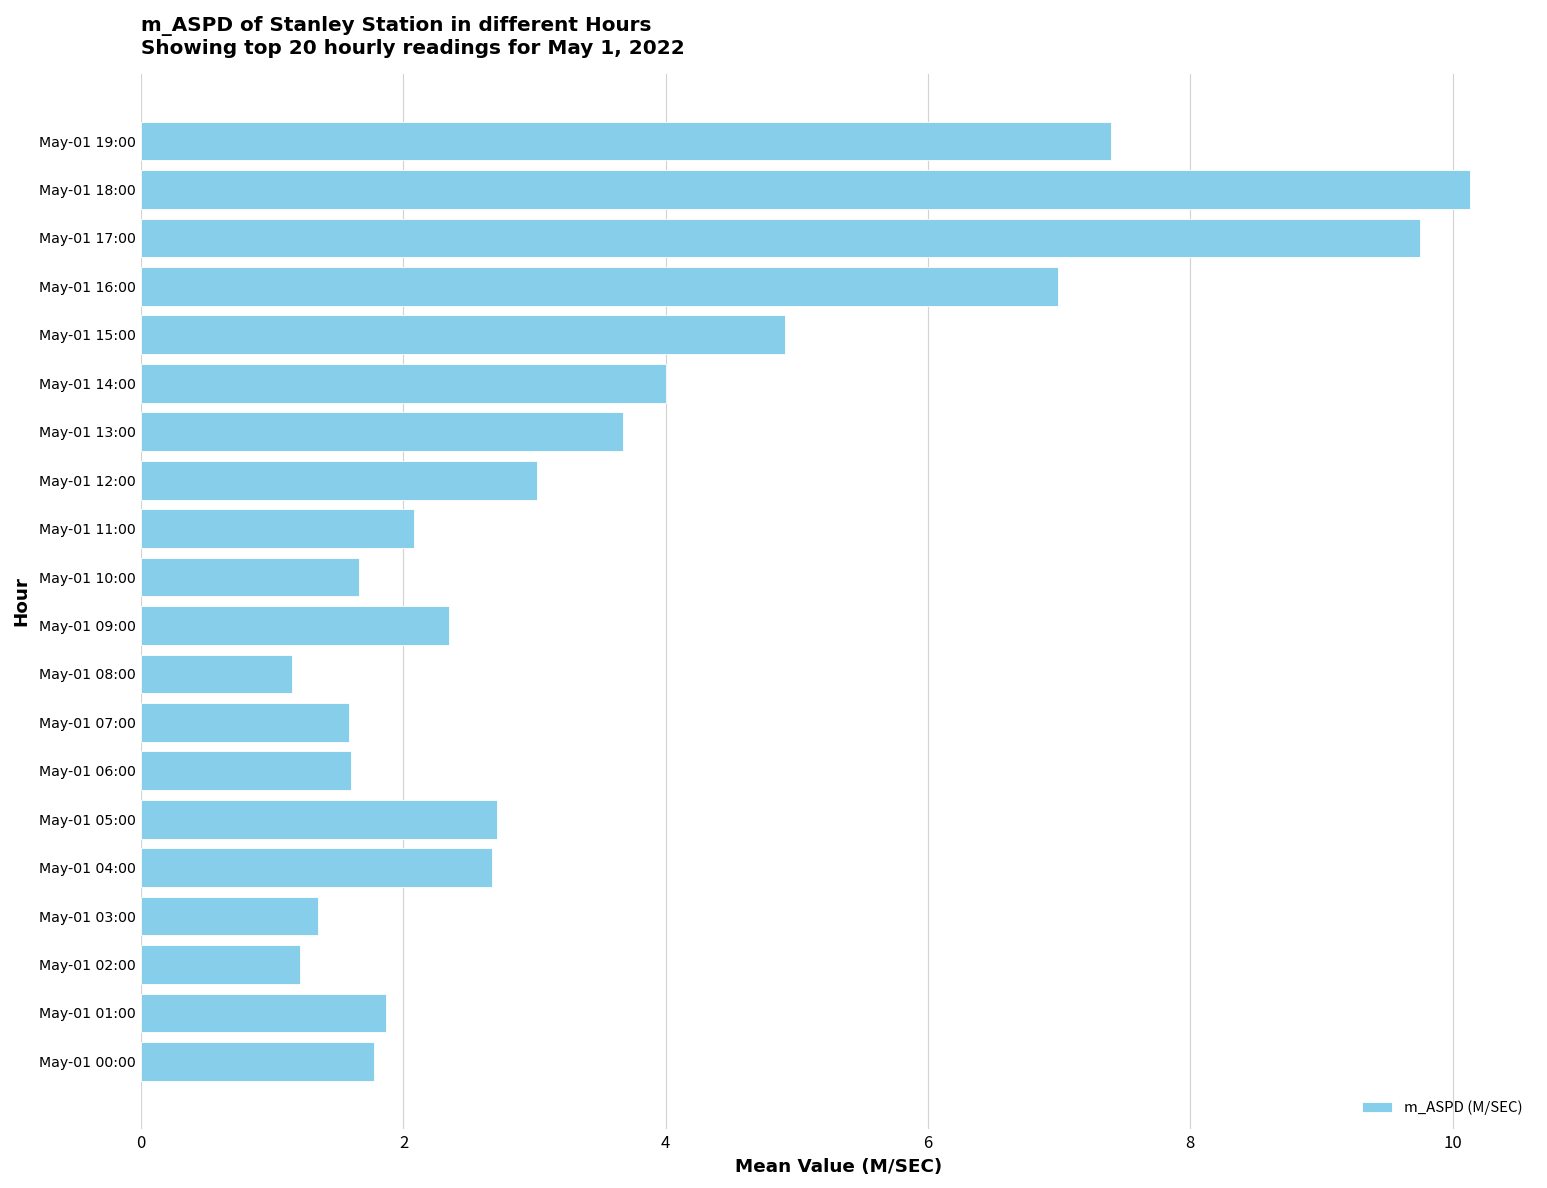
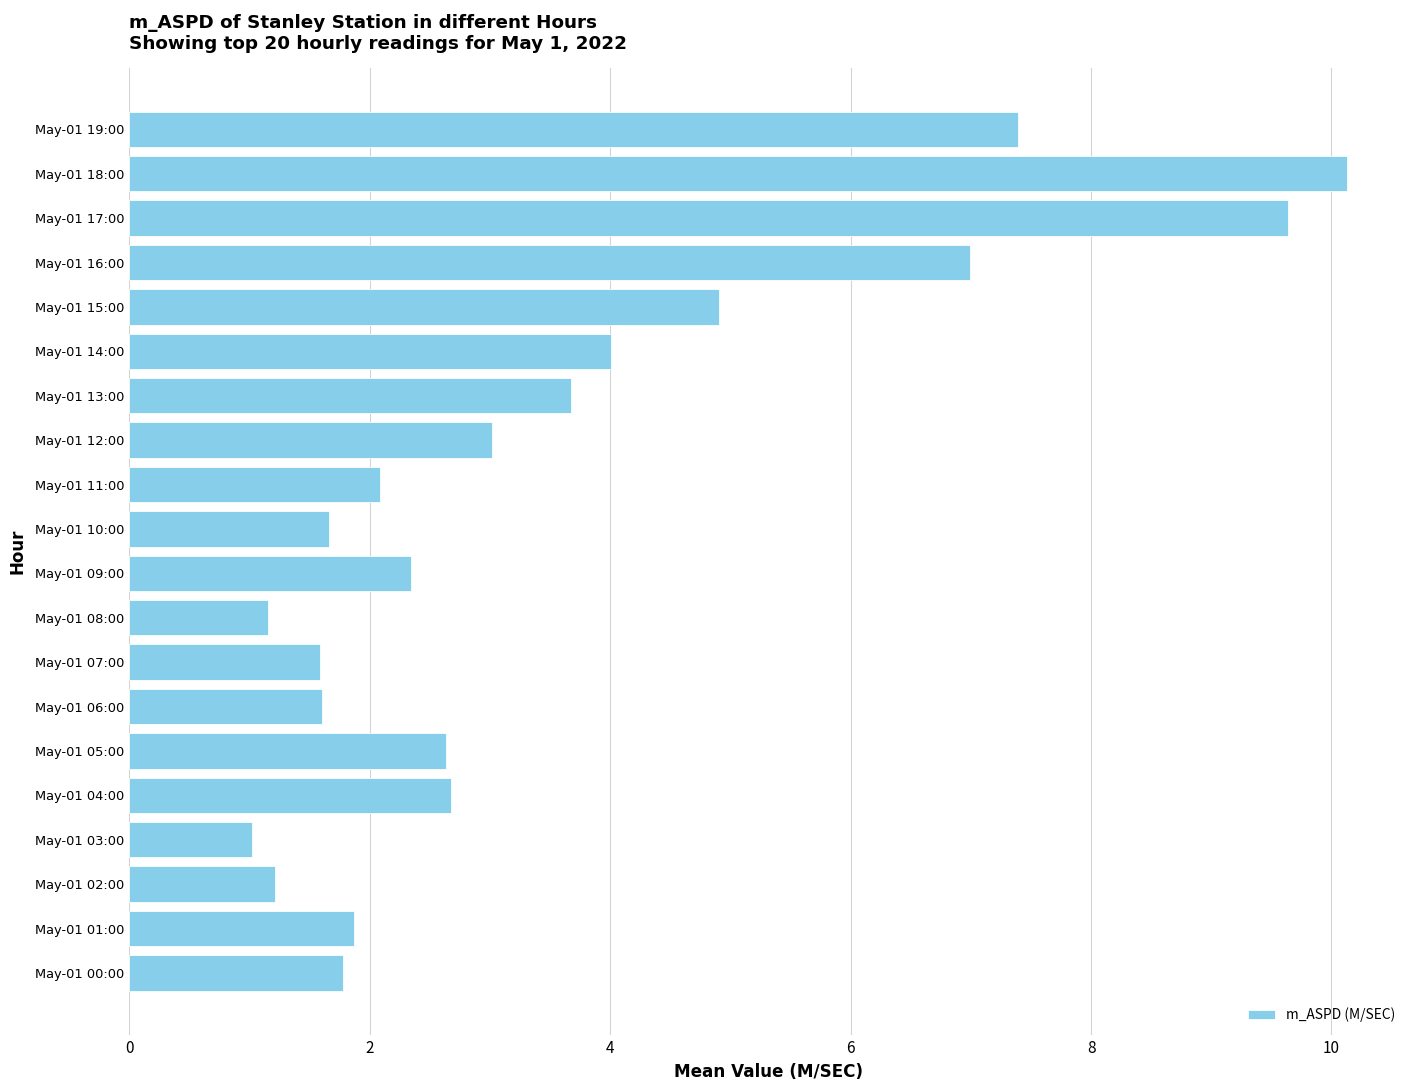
  {
    "May-01 19:00": 7.39,
    "May-01 18:00": 10.13,
-   "May-01 17:00": 9.75,
+   "May-01 17:00": 9.64,
    "May-01 16:00": 6.99,
    "May-01 15:00": 4.91,
    "May-01 14:00": 4.00,
    "May-01 13:00": 3.68,
    "May-01 12:00": 3.02,
    "May-01 11:00": 2.08,
    "May-01 10:00": 1.66,
    "May-01 09:00": 2.35,
    "May-01 08:00": 1.15,
    "May-01 07:00": 1.58,
    "May-01 06:00": 1.60,
-   "May-01 05:00": 2.71,
+   "May-01 05:00": 2.64,
    "May-01 04:00": 2.67,
-   "May-01 03:00": 1.35,
+   "May-01 03:00": 1.02,
    "May-01 02:00": 1.21,
    "May-01 01:00": 1.87,
    "May-01 00:00": 1.78
  }
